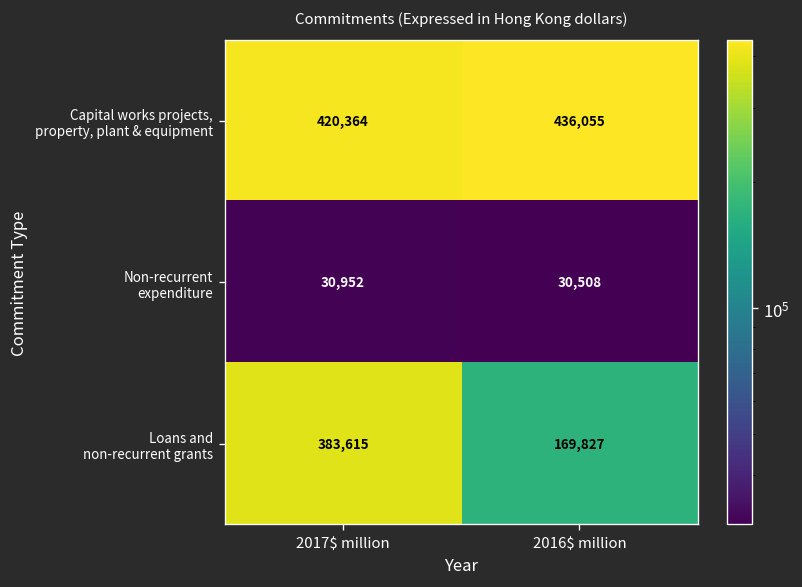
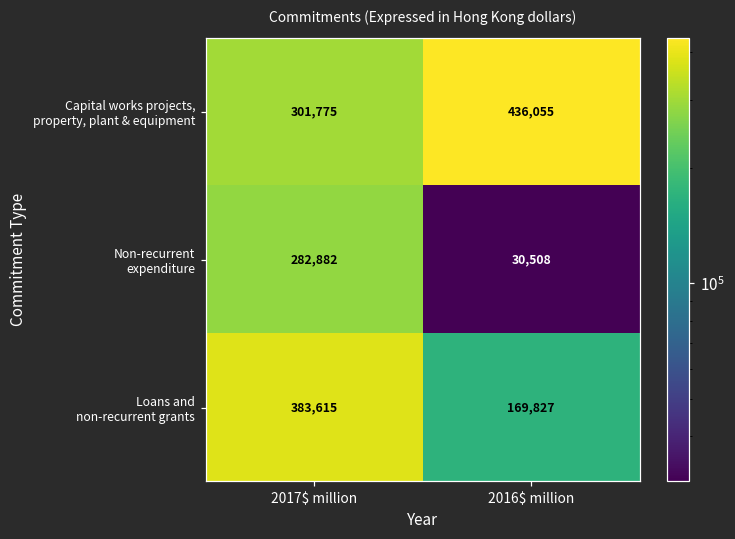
  {
    "Capital works projects, property, plant & equipment": {
-     "2017$ million": "420,364",
+     "2017$ million": "301,775",
      "2016$ million": "436,055"
    },
    "Non-recurrent expenditure": {
-     "2017$ million": "30,952",
+     "2017$ million": "282,882",
      "2016$ million": "30,508"
    },
    "Loans and non-recurrent grants": {
      "2017$ million": "383,615",
      "2016$ million": "169,827"
    }
  }
